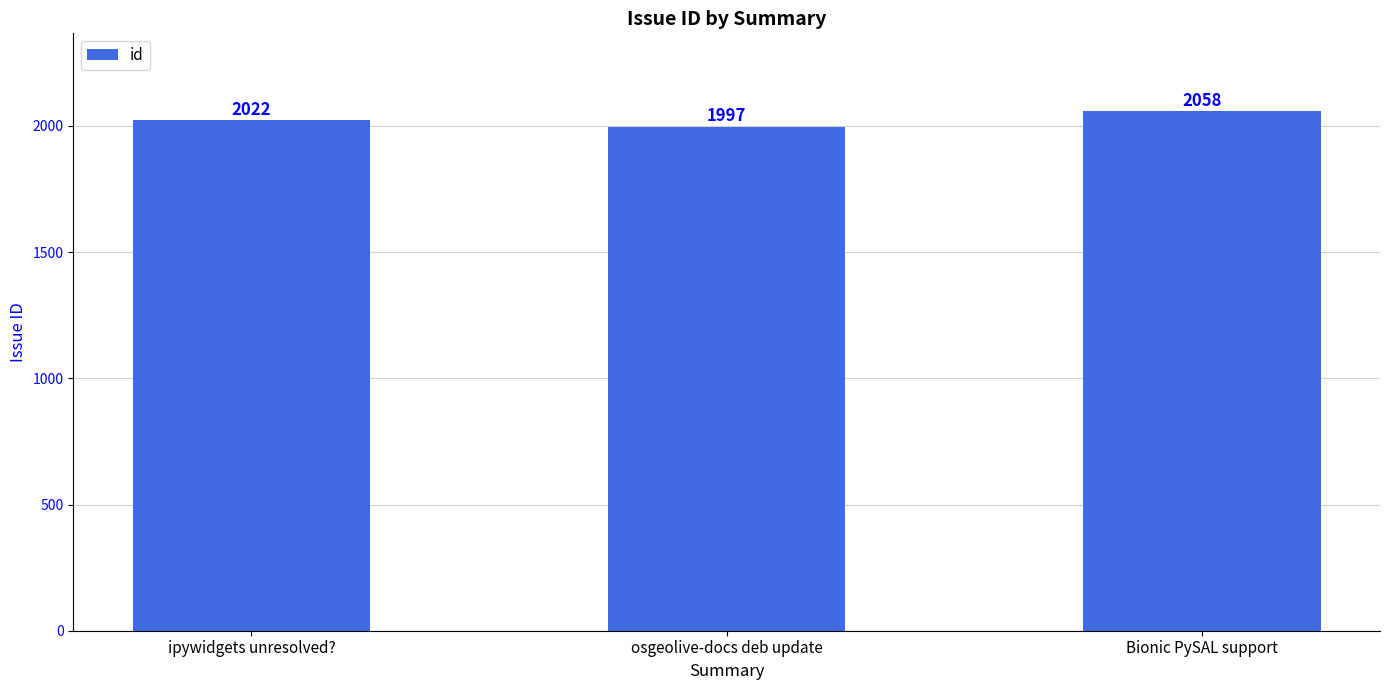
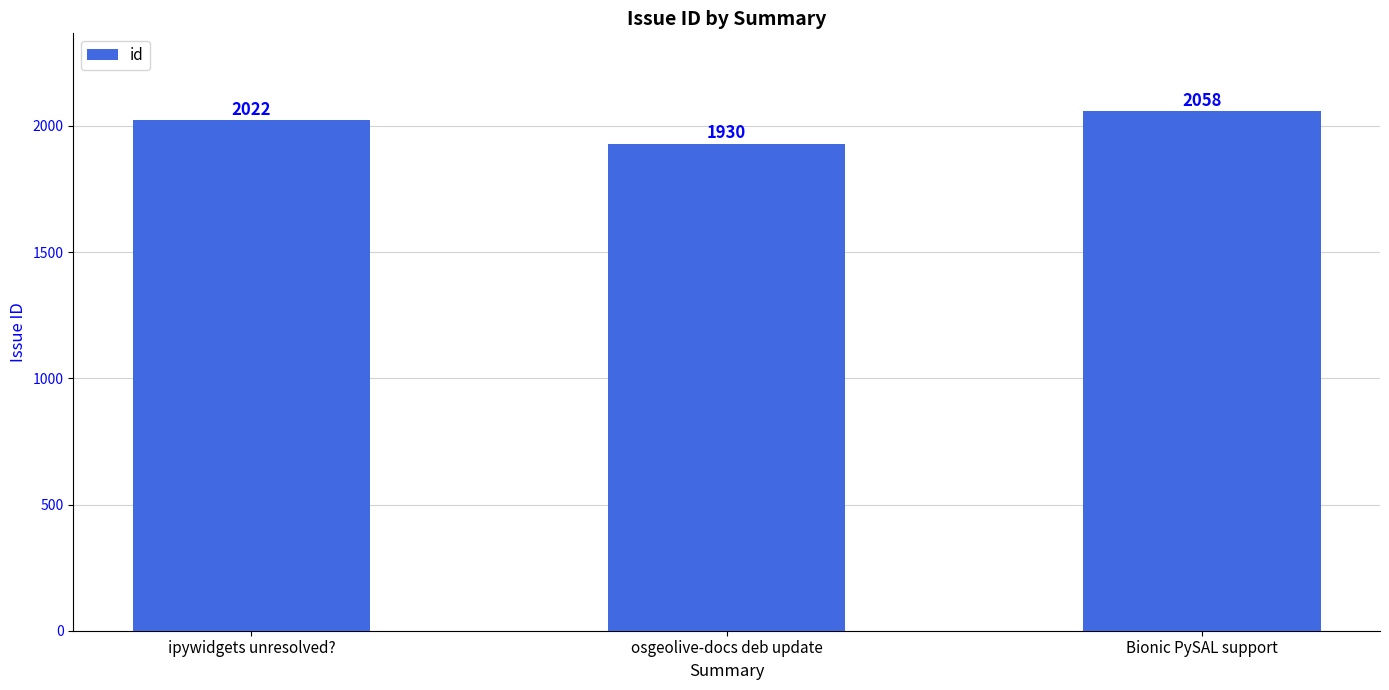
  {
    "ipywidgets unresolved?": 2022,
-   "osgeolive-docs deb update": 1997,
+   "osgeolive-docs deb update": 1930,
    "Bionic PySAL support": 2058
  }
